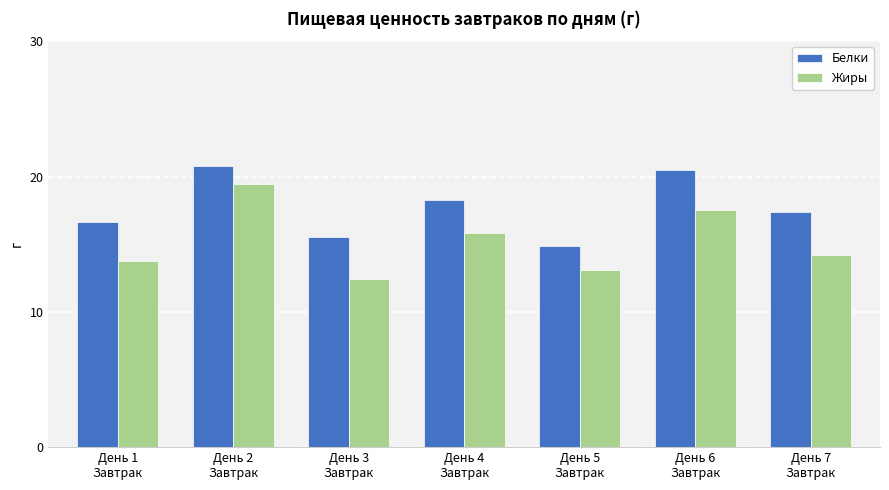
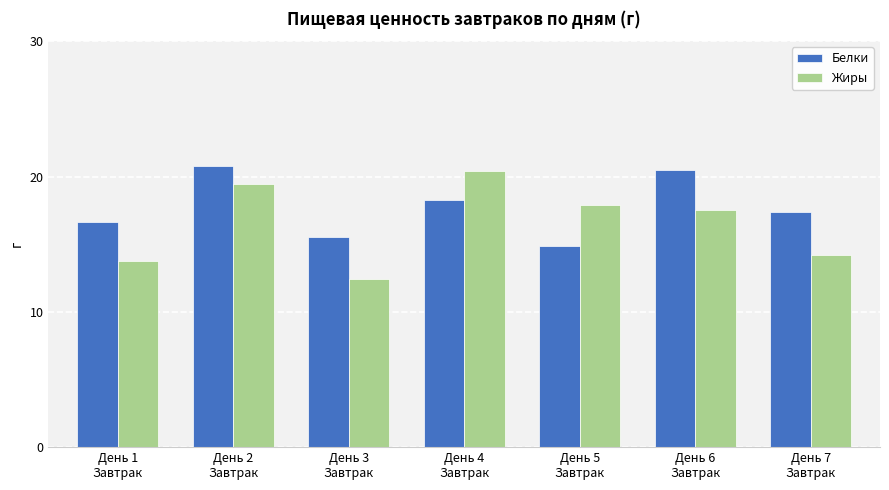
  {
    "Белки": {
      "День 1 Завтрак": 16.6,
      "День 2 Завтрак": 20.8,
      "День 3 Завтрак": 15.5,
      "День 4 Завтрак": 18.3,
      "День 5 Завтрак": 14.9,
      "День 6 Завтрак": 20.5,
      "День 7 Завтрак": 17.4
    },
    "Жиры": {
      "День 1 Завтрак": 13.8,
      "День 2 Завтрак": 19.4,
      "День 3 Завтрак": 12.4,
-     "День 4 Завтрак": 15.8,
-     "День 5 Завтрак": 13.1,
+     "День 4 Завтрак": 20.4,
+     "День 5 Завтрак": 17.9,
      "День 6 Завтрак": 17.5,
      "День 7 Завтрак": 14.2
    }
  }
